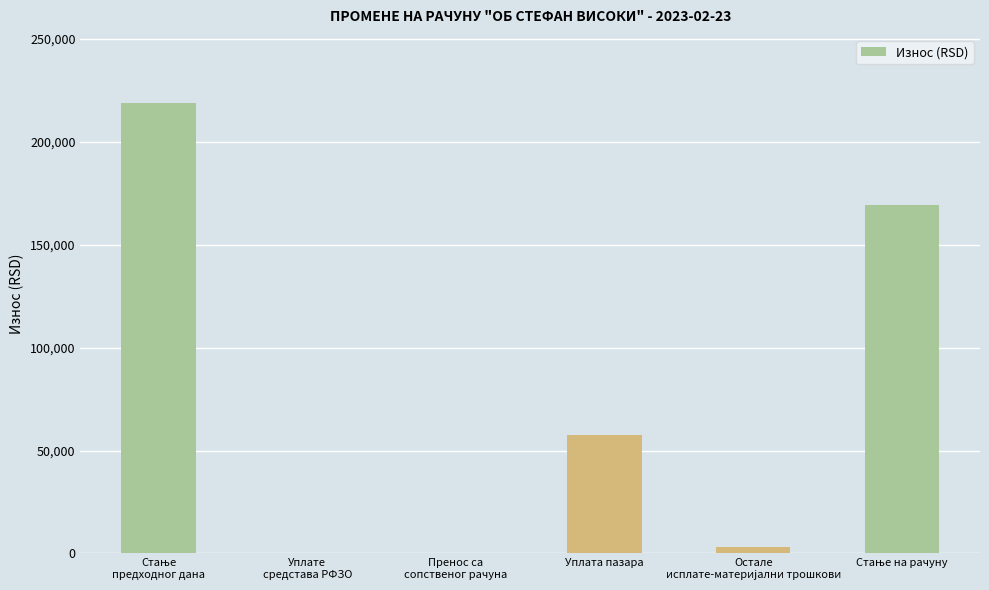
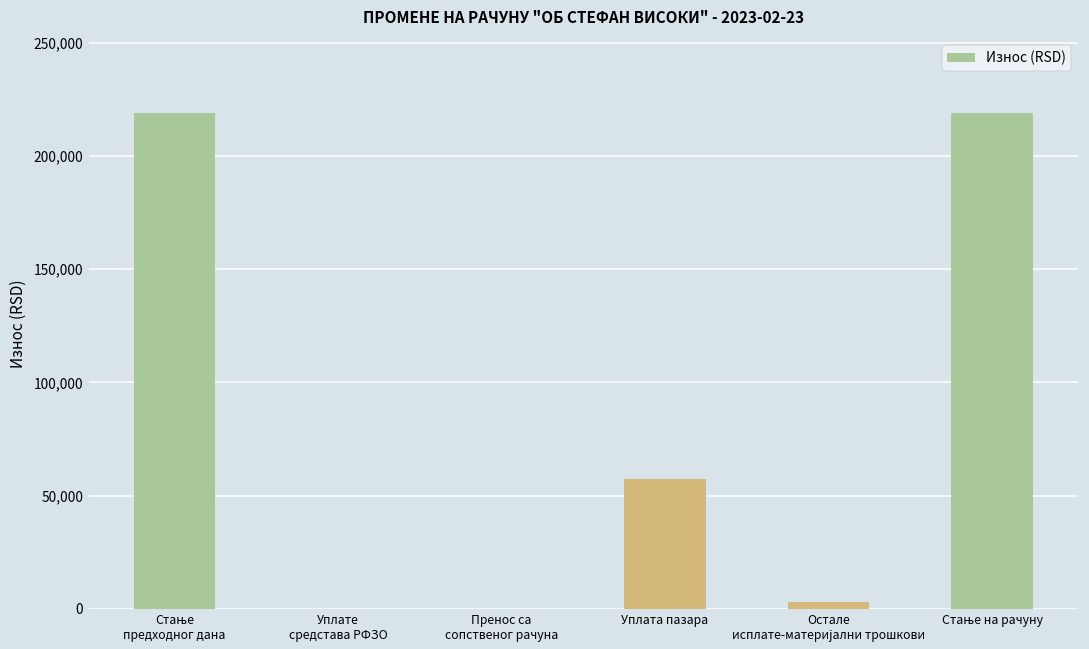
  {
    "Стање предходног дана": "219,000",
    "Уплате средстава РФЗО": "0",
    "Пренос са сопственог рачуна": "0",
    "Уплата пазара": "57,000",
    "Остале исплате-материјални трошкови": "3,000",
-   "Стање на рачуну": "169,000"
+   "Стање на рачуну": "219,000"
  }
